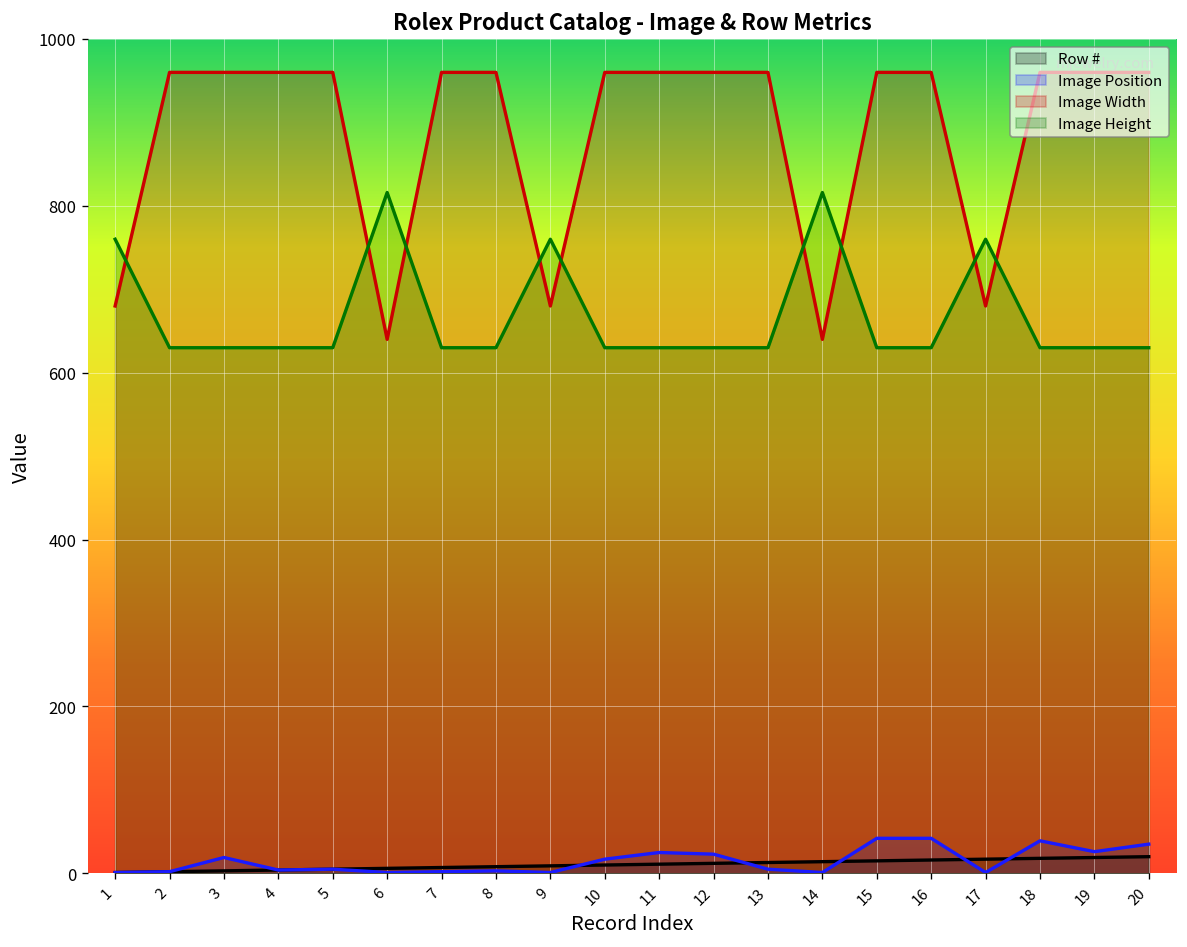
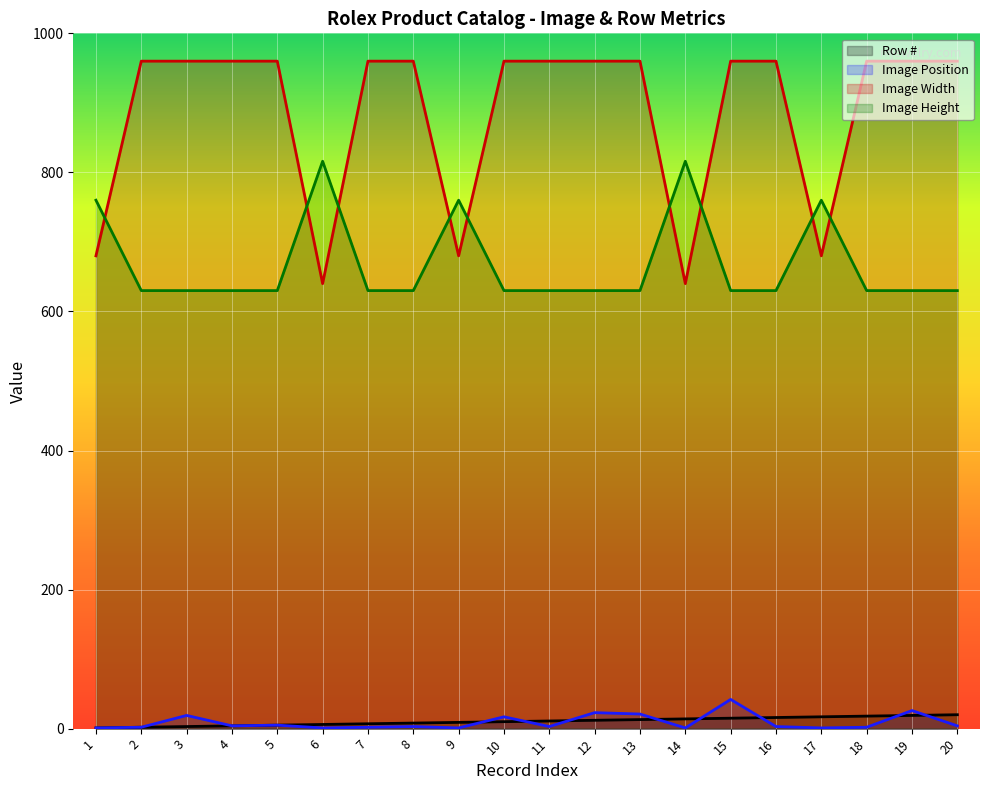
  {
    "Image Position": {
      "3": 20,
      "6": 0,
      "7": 0,
      "8": 0,
      "9": 0,
      "10": 20,
-     "11": 30,
+     "11": 0,
      "12": 20,
-     "13": 10,
+     "13": 20,
      "14": 0,
      "15": 40,
-     "16": 40,
+     "16": 0,
      "17": 0,
-     "18": 40,
+     "18": 0,
      "19": 30,
-     "20": 40
+     "20": 0
    },
    "Image Width": {
      "1": 680,
      "2": 960,
      "3": 960,
      "4": 960,
      "5": 960,
      "6": 640,
      "7": 960,
      "8": 960,
      "9": 680,
      "10": 960,
      "11": 960,
      "12": 960,
      "13": 960,
      "14": 640,
      "15": 960,
      "16": 960,
      "17": 680
    }
  }
